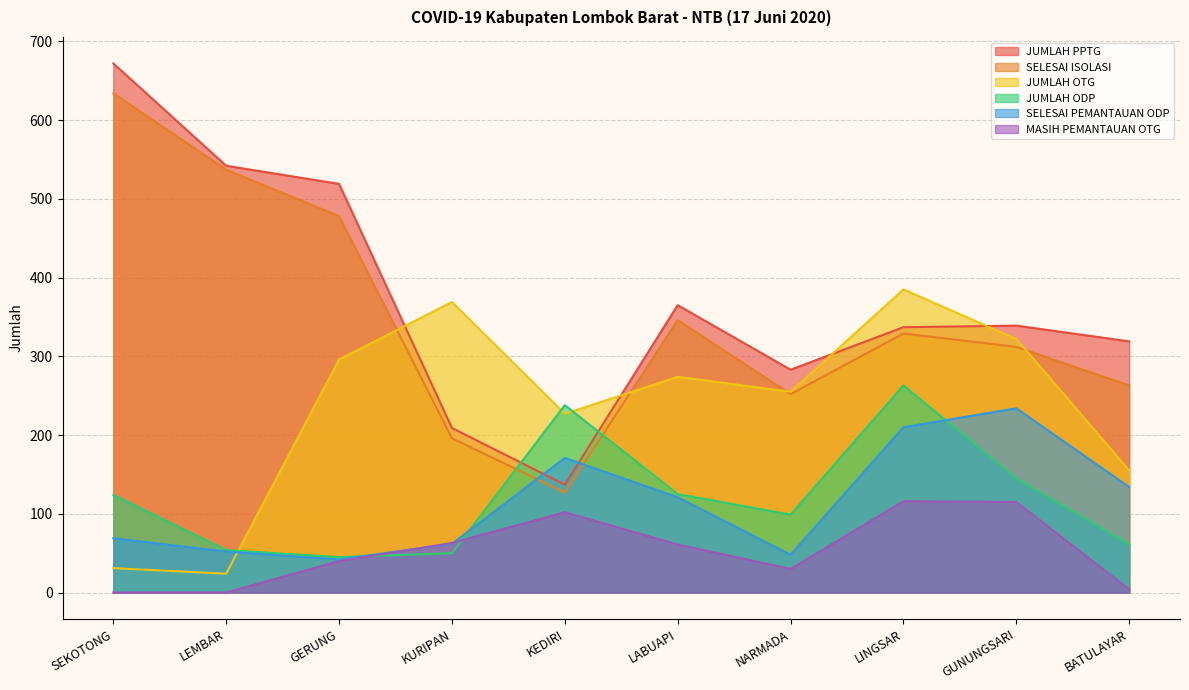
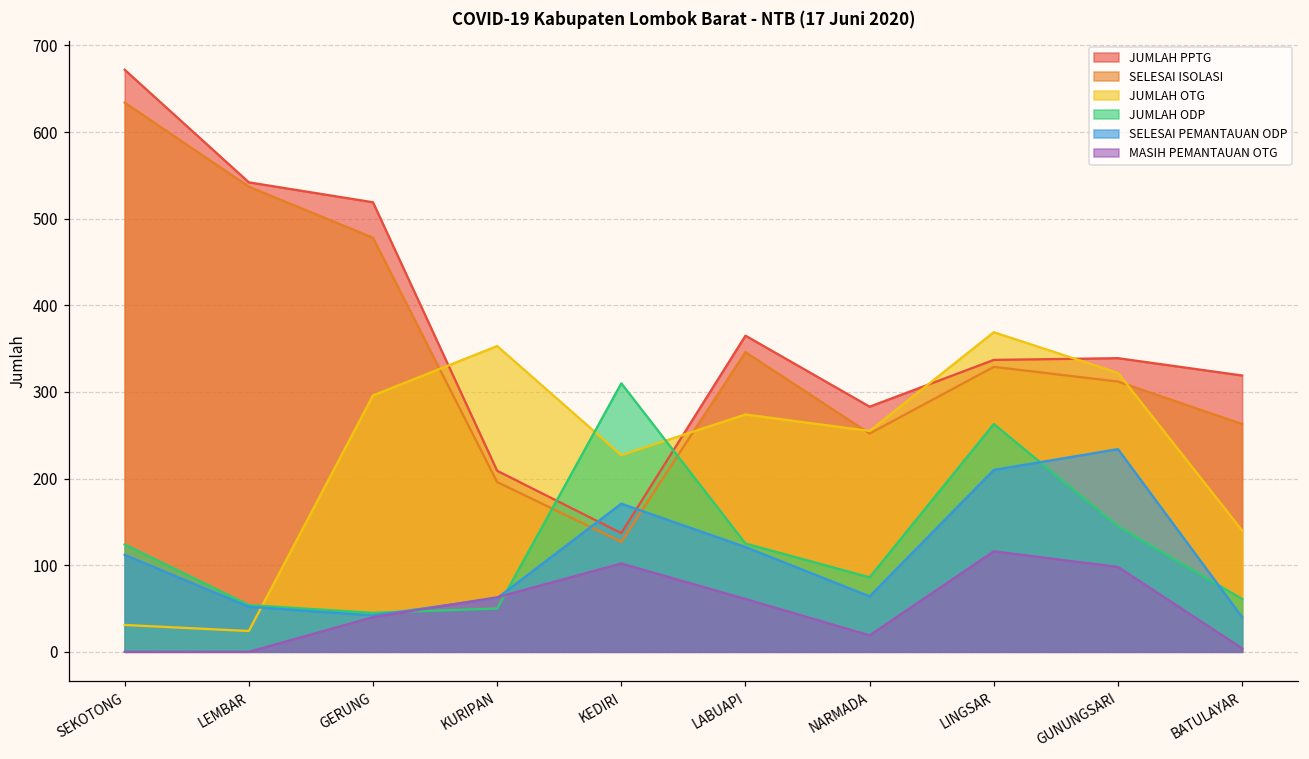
  {
    "JUMLAH OTG": {
      "SEKOTONG": 30,
      "LEMBAR": 20,
      "GERUNG": 300,
-     "KURIPAN": 370,
+     "KURIPAN": 350,
      "KEDIRI": 230,
      "LABUAPI": 270,
-     "LINGSAR": 390,
+     "LINGSAR": 370,
      "GUNUNGSARI": 320,
-     "BATULAYAR": 160
+     "BATULAYAR": 140
    },
    "JUMLAH ODP": {
      "SEKOTONG": 120,
      "KURIPAN": 50,
-     "KEDIRI": 240,
+     "KEDIRI": 310,
      "LABUAPI": 130,
-     "NARMADA": 100,
+     "NARMADA": 90,
      "LINGSAR": 260,
      "GUNUNGSARI": 150,
      "BATULAYAR": 60
    },
    "SELESAI PEMANTAUAN ODP": {
-     "SEKOTONG": 70,
+     "SEKOTONG": 110,
      "KEDIRI": 170,
      "LABUAPI": 120,
-     "NARMADA": 50,
+     "NARMADA": 60,
      "LINGSAR": 210,
      "GUNUNGSARI": 230,
-     "BATULAYAR": 130
+     "BATULAYAR": 40
    },
    "MASIH PEMANTAUAN OTG": {
      "SEKOTONG": 0,
      "LEMBAR": 0,
      "KEDIRI": 100,
      "LABUAPI": 60,
-     "NARMADA": 30,
+     "NARMADA": 20,
      "LINGSAR": 120,
-     "GUNUNGSARI": 120,
+     "GUNUNGSARI": 100,
      "BATULAYAR": 0
    }
  }
